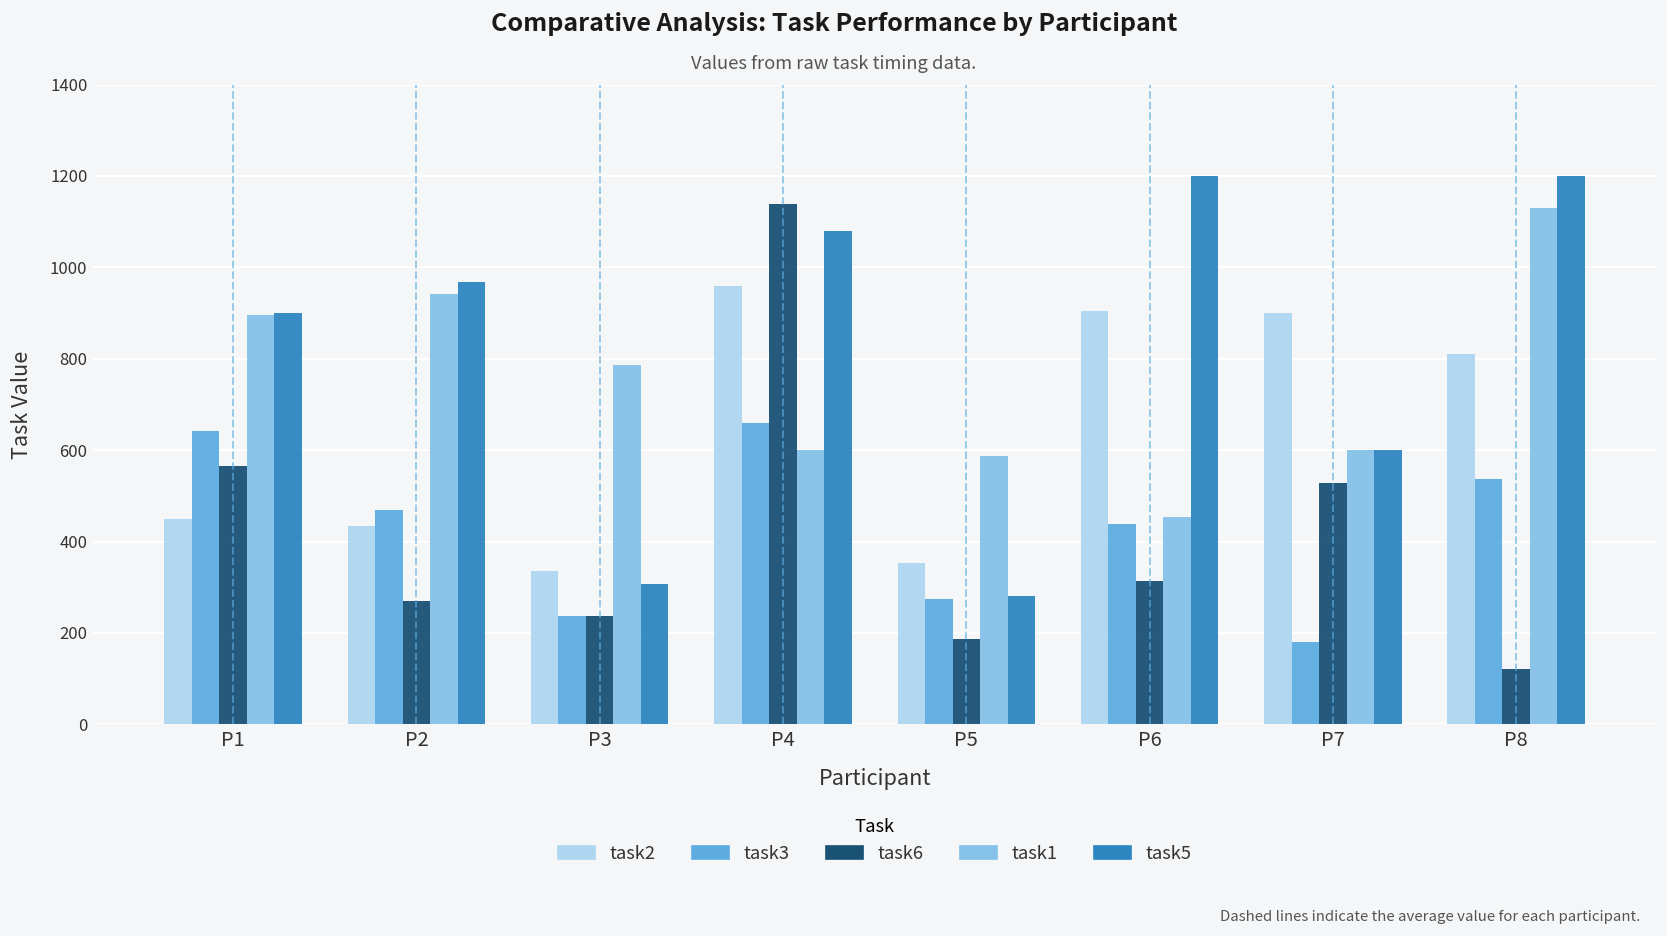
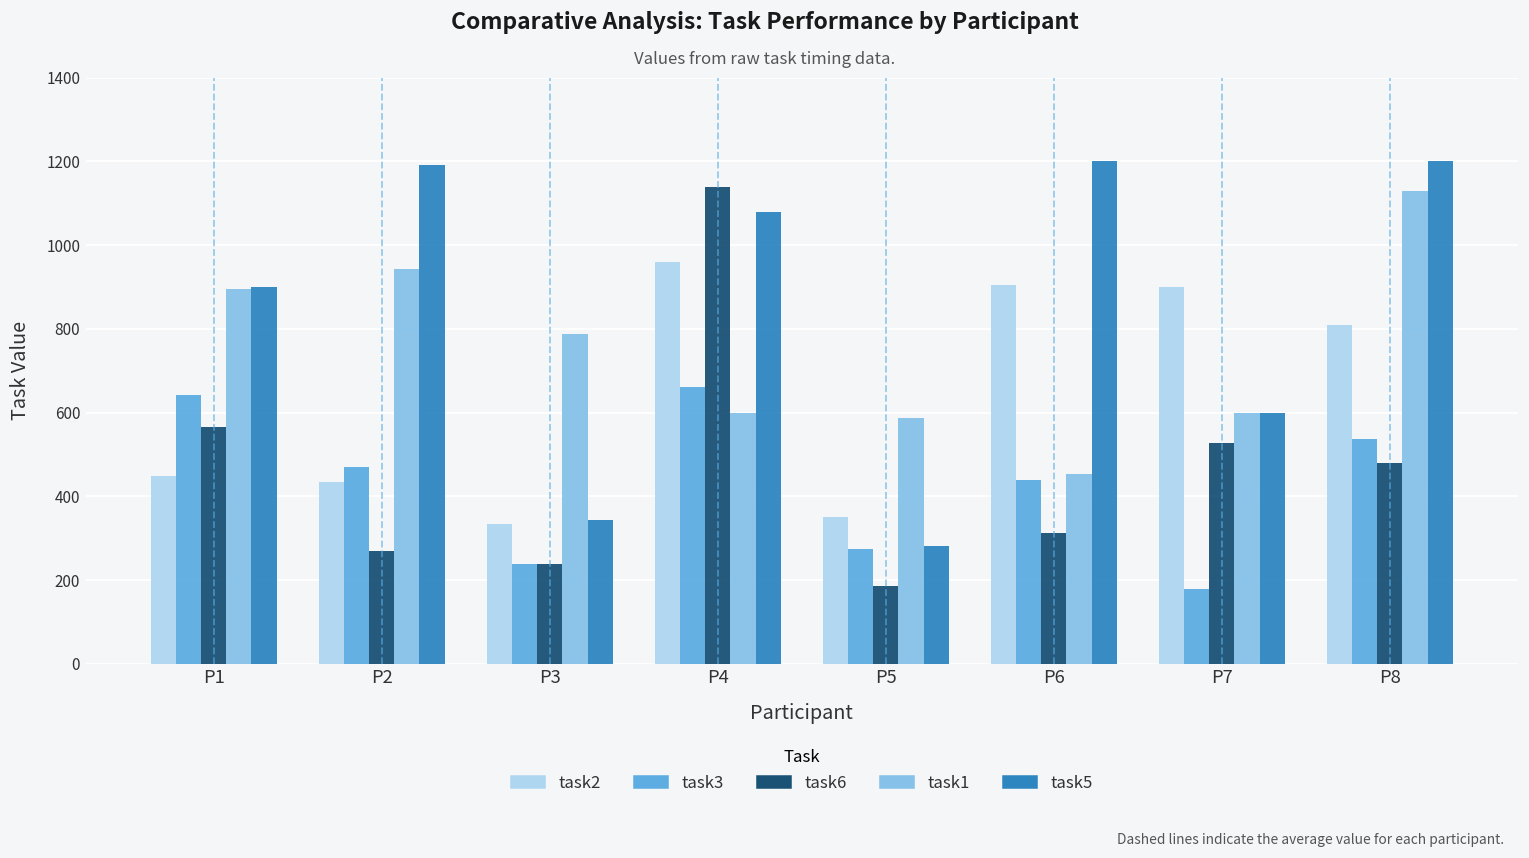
  {
    "task6": {
      "P1": 570,
      "P2": 270,
      "P3": 240,
      "P4": 1140,
      "P5": 190,
      "P6": 310,
      "P7": 530,
-     "P8": 120
+     "P8": 480
    },
    "task5": {
      "P1": 900,
-     "P2": 970,
-     "P3": 310,
+     "P2": 1190,
+     "P3": 340,
      "P4": 1080,
      "P5": 280,
      "P6": 1200,
      "P7": 600,
      "P8": 1200
    }
  }
